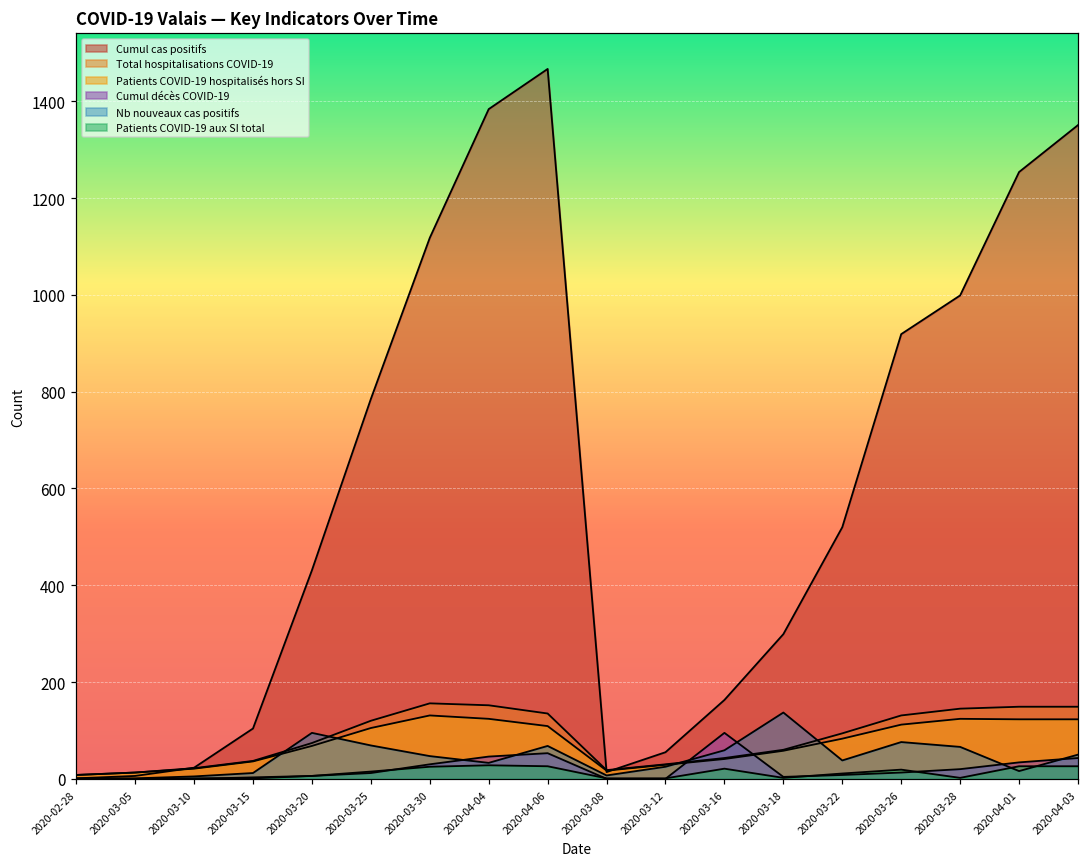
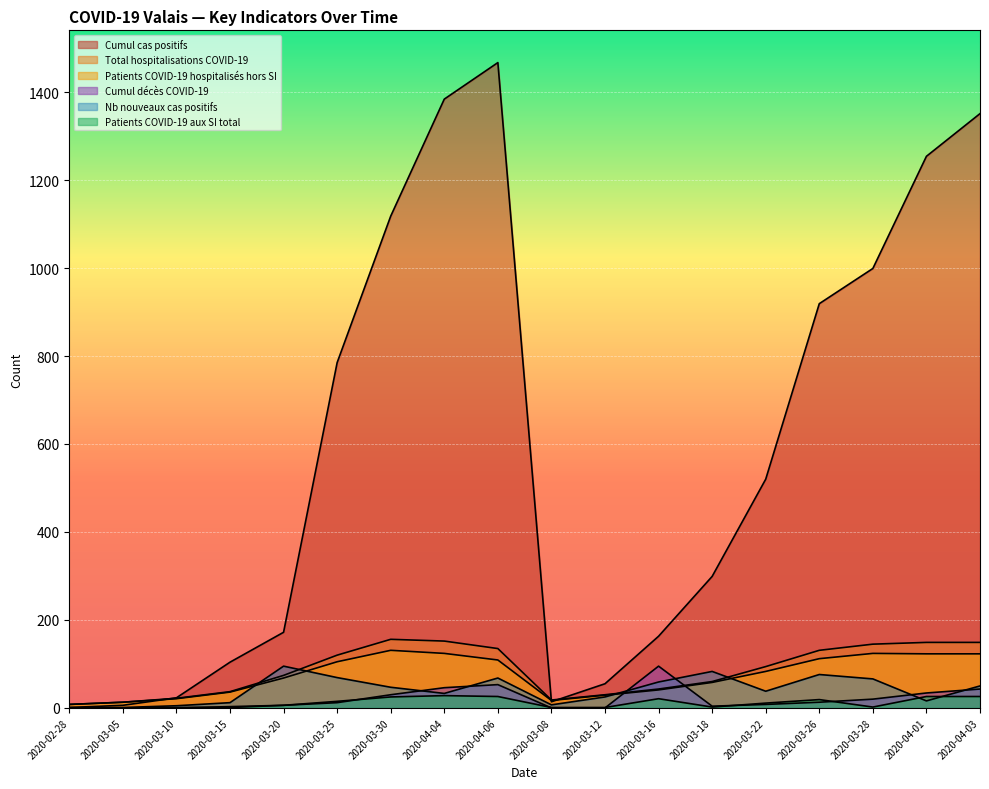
  {
    "Cumul cas positifs": {
      "2020-03-15": 100,
-     "2020-03-20": 430,
+     "2020-03-20": 170,
      "2020-03-25": 790,
      "2020-03-30": 1120,
      "2020-04-04": 1380,
      "2020-04-06": 1470,
      "2020-03-12": 60,
      "2020-03-16": 160,
      "2020-03-18": 300,
      "2020-03-22": 520,
      "2020-03-26": 920,
      "2020-03-28": 1000,
      "2020-04-01": 1250,
      "2020-04-03": 1350
    },
    "Cumul décès COVID-19": {
      "2020-04-04": 50,
      "2020-04-06": 50,
      "2020-03-16": 100,
      "2020-03-26": 10,
      "2020-03-28": 20,
      "2020-04-01": 30,
      "2020-04-03": 40
    },
    "Nb nouveaux cas positifs": {
      "2020-03-15": 10,
      "2020-03-20": 100,
      "2020-03-25": 70,
      "2020-03-30": 50,
      "2020-04-06": 70,
      "2020-03-08": 10,
      "2020-03-16": 60,
-     "2020-03-18": 140,
+     "2020-03-18": 80,
      "2020-03-22": 40,
      "2020-03-26": 80,
      "2020-03-28": 70,
      "2020-04-01": 20,
      "2020-04-03": 50
    },
    "Patients COVID-19 aux SI total": {
      "2020-04-06": 30,
      "2020-03-16": 20,
      "2020-03-26": 20,
      "2020-03-28": 0,
      "2020-04-01": 30,
      "2020-04-03": 30
    }
  }
